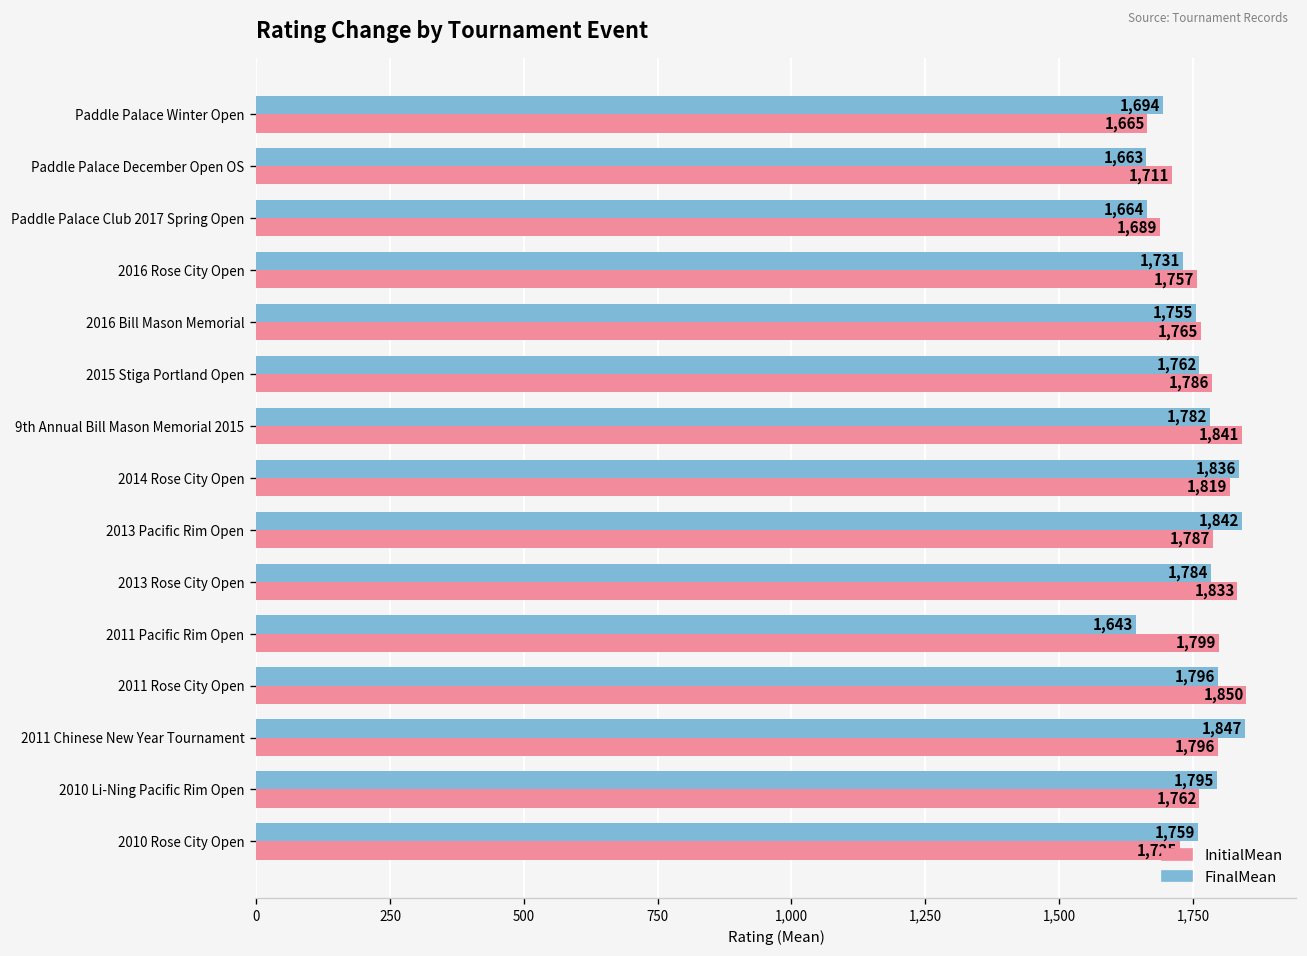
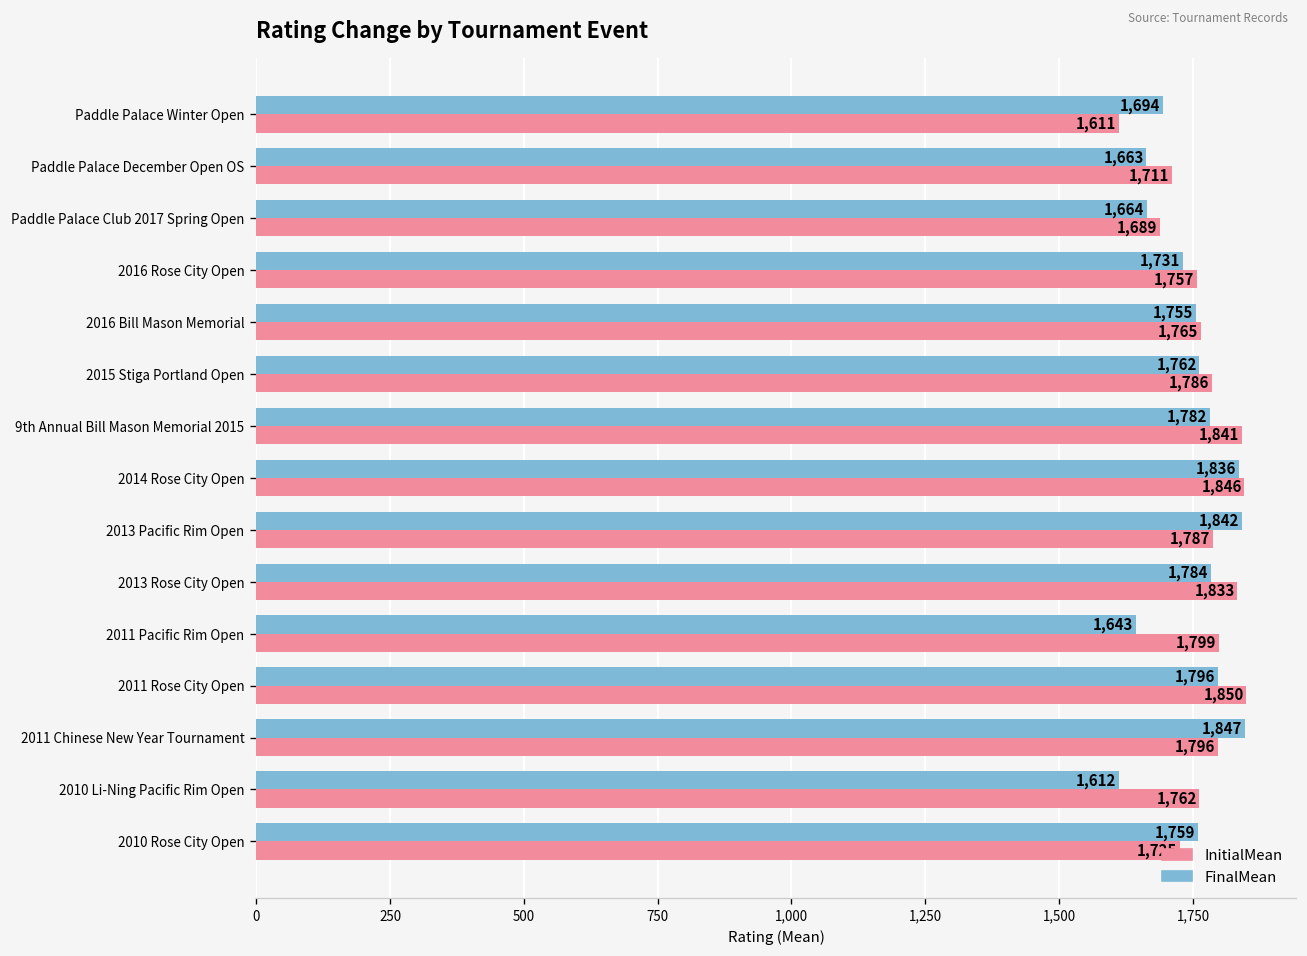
  {
    "InitialMean": {
-     "Paddle Palace Winter Open": "1,665",
+     "Paddle Palace Winter Open": "1,611",
      "Paddle Palace December Open OS": "1,711",
      "Paddle Palace Club 2017 Spring Open": "1,689",
      "2016 Rose City Open": "1,757",
      "2016 Bill Mason Memorial": "1,765",
      "2015 Stiga Portland Open": "1,786",
      "9th Annual Bill Mason Memorial 2015": "1,841",
-     "2014 Rose City Open": "1,819",
+     "2014 Rose City Open": "1,846",
      "2013 Pacific Rim Open": "1,787",
      "2013 Rose City Open": "1,833",
      "2011 Pacific Rim Open": "1,799",
      "2011 Rose City Open": "1,850",
      "2011 Chinese New Year Tournament": "1,796",
      "2010 Li-Ning Pacific Rim Open": "1,762",
      "2010 Rose City Open": "1,725"
    },
    "FinalMean": {
      "Paddle Palace Winter Open": "1,694",
      "Paddle Palace December Open OS": "1,663",
      "Paddle Palace Club 2017 Spring Open": "1,664",
      "2016 Rose City Open": "1,731",
      "2016 Bill Mason Memorial": "1,755",
      "2015 Stiga Portland Open": "1,762",
      "9th Annual Bill Mason Memorial 2015": "1,782",
      "2014 Rose City Open": "1,836",
      "2013 Pacific Rim Open": "1,842",
      "2013 Rose City Open": "1,784",
      "2011 Pacific Rim Open": "1,643",
      "2011 Rose City Open": "1,796",
      "2011 Chinese New Year Tournament": "1,847",
-     "2010 Li-Ning Pacific Rim Open": "1,795",
+     "2010 Li-Ning Pacific Rim Open": "1,612",
      "2010 Rose City Open": "1,759"
    }
  }
